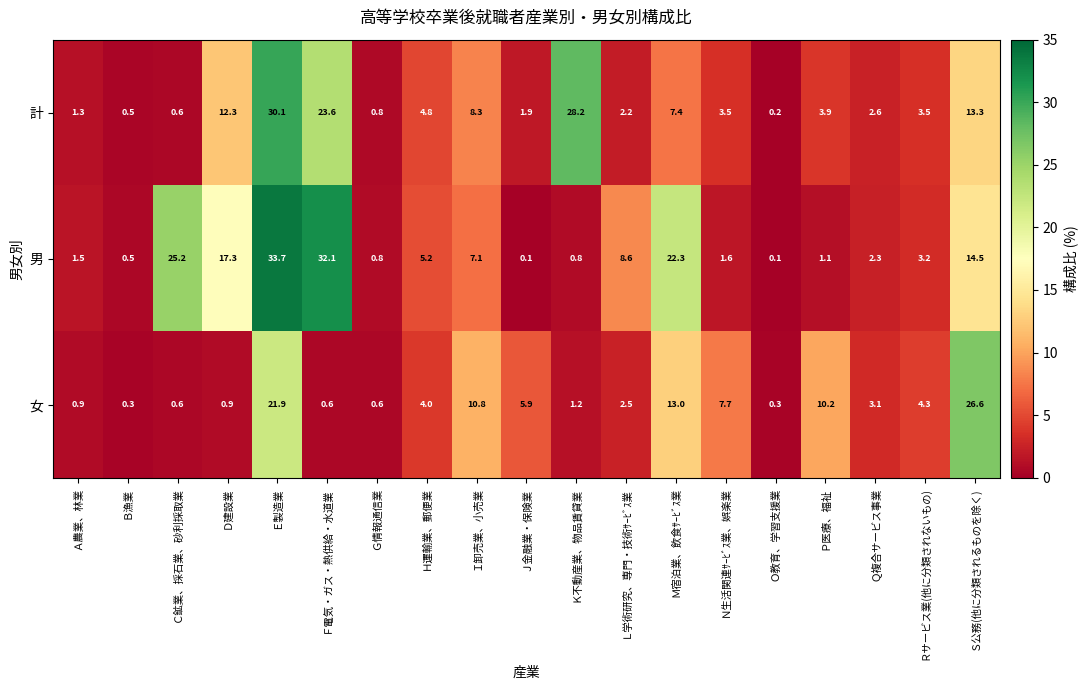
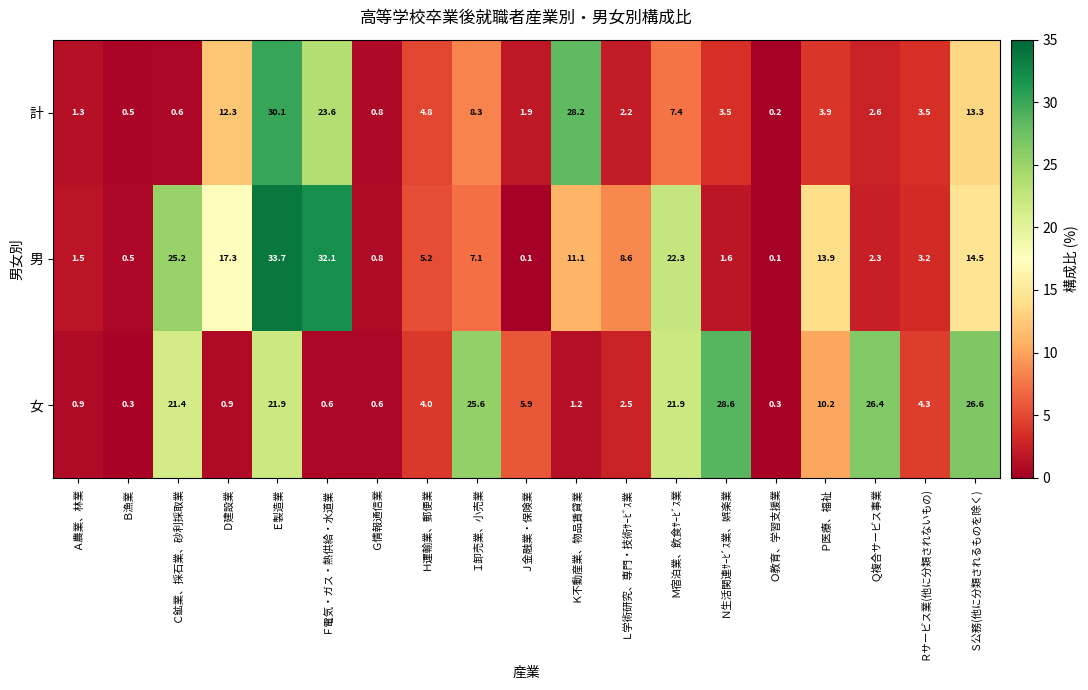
  {
    "計": {
      "Ａ農業、林業": 1.3,
      "Ｂ漁業": 0.5,
      "Ｃ鉱業、採石業、砂利採取業": 0.6,
      "Ｄ建設業": 12.3,
      "Ｅ製造業": 30.1,
      "Ｆ電気・ガス・熱供給・水道業": 23.6,
      "Ｇ情報通信業": 0.8,
      "Ｈ運輸業、郵便業": 4.8,
      "Ｉ卸売業、小売業": 8.3,
      "Ｊ金融業・保険業": 1.9,
      "Ｋ不動産業、物品賃貸業": 28.2,
      "Ｌ学術研究、専門・技術ｻｰﾋﾞｽ業": 2.2,
      "Ｍ宿泊業、飲食ｻｰﾋﾞｽ業": 7.4,
      "Ｎ生活関連ｻｰﾋﾞｽ業、娯楽業": 3.5,
      "Ｏ教育、学習支援業": 0.2,
      "Ｐ医療、福祉": 3.9,
      "Ｑ複合サービス事業": 2.6,
      "Ｒサービス業(他に分類されないもの)": 3.5,
      "Ｓ公務(他に分類されるものを除く)": 13.3
    },
    "男": {
      "Ａ農業、林業": 1.5,
      "Ｂ漁業": 0.5,
      "Ｃ鉱業、採石業、砂利採取業": 25.2,
      "Ｄ建設業": 17.3,
      "Ｅ製造業": 33.7,
      "Ｆ電気・ガス・熱供給・水道業": 32.1,
      "Ｇ情報通信業": 0.8,
      "Ｈ運輸業、郵便業": 5.2,
      "Ｉ卸売業、小売業": 7.1,
      "Ｊ金融業・保険業": 0.1,
-     "Ｋ不動産業、物品賃貸業": 0.8,
+     "Ｋ不動産業、物品賃貸業": 11.1,
      "Ｌ学術研究、専門・技術ｻｰﾋﾞｽ業": 8.6,
      "Ｍ宿泊業、飲食ｻｰﾋﾞｽ業": 22.3,
      "Ｎ生活関連ｻｰﾋﾞｽ業、娯楽業": 1.6,
      "Ｏ教育、学習支援業": 0.1,
-     "Ｐ医療、福祉": 1.1,
+     "Ｐ医療、福祉": 13.9,
      "Ｑ複合サービス事業": 2.3,
      "Ｒサービス業(他に分類されないもの)": 3.2,
      "Ｓ公務(他に分類されるものを除く)": 14.5
    },
    "女": {
      "Ａ農業、林業": 0.9,
      "Ｂ漁業": 0.3,
-     "Ｃ鉱業、採石業、砂利採取業": 0.6,
+     "Ｃ鉱業、採石業、砂利採取業": 21.4,
      "Ｄ建設業": 0.9,
      "Ｅ製造業": 21.9,
      "Ｆ電気・ガス・熱供給・水道業": 0.6,
      "Ｇ情報通信業": 0.6,
      "Ｈ運輸業、郵便業": 4.0,
-     "Ｉ卸売業、小売業": 10.8,
+     "Ｉ卸売業、小売業": 25.6,
      "Ｊ金融業・保険業": 5.9,
      "Ｋ不動産業、物品賃貸業": 1.2,
      "Ｌ学術研究、専門・技術ｻｰﾋﾞｽ業": 2.5,
-     "Ｍ宿泊業、飲食ｻｰﾋﾞｽ業": 13.0,
-     "Ｎ生活関連ｻｰﾋﾞｽ業、娯楽業": 7.7,
+     "Ｍ宿泊業、飲食ｻｰﾋﾞｽ業": 21.9,
+     "Ｎ生活関連ｻｰﾋﾞｽ業、娯楽業": 28.6,
      "Ｏ教育、学習支援業": 0.3,
      "Ｐ医療、福祉": 10.2,
-     "Ｑ複合サービス事業": 3.1,
+     "Ｑ複合サービス事業": 26.4,
      "Ｒサービス業(他に分類されないもの)": 4.3,
      "Ｓ公務(他に分類されるものを除く)": 26.6
    }
  }
